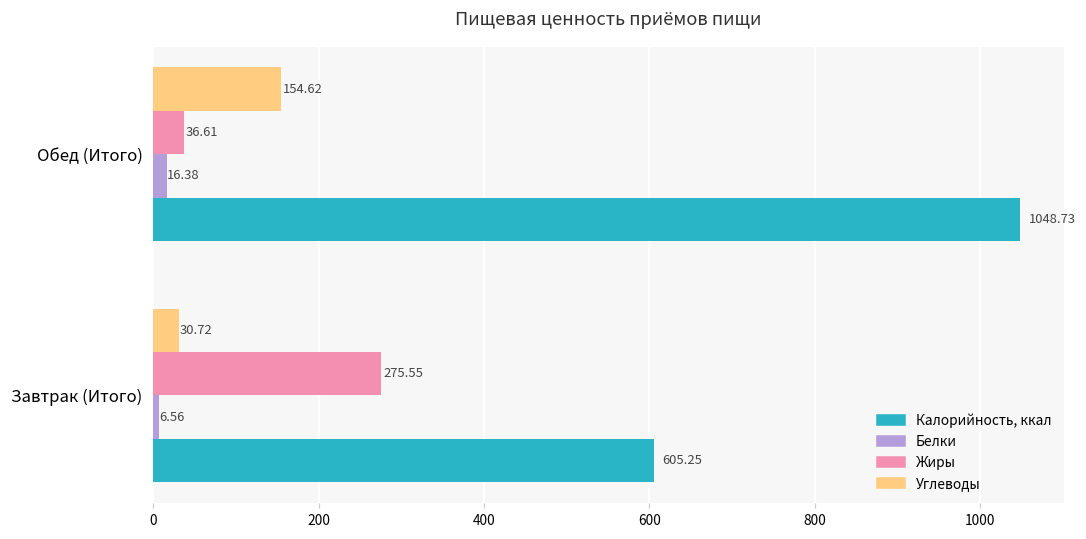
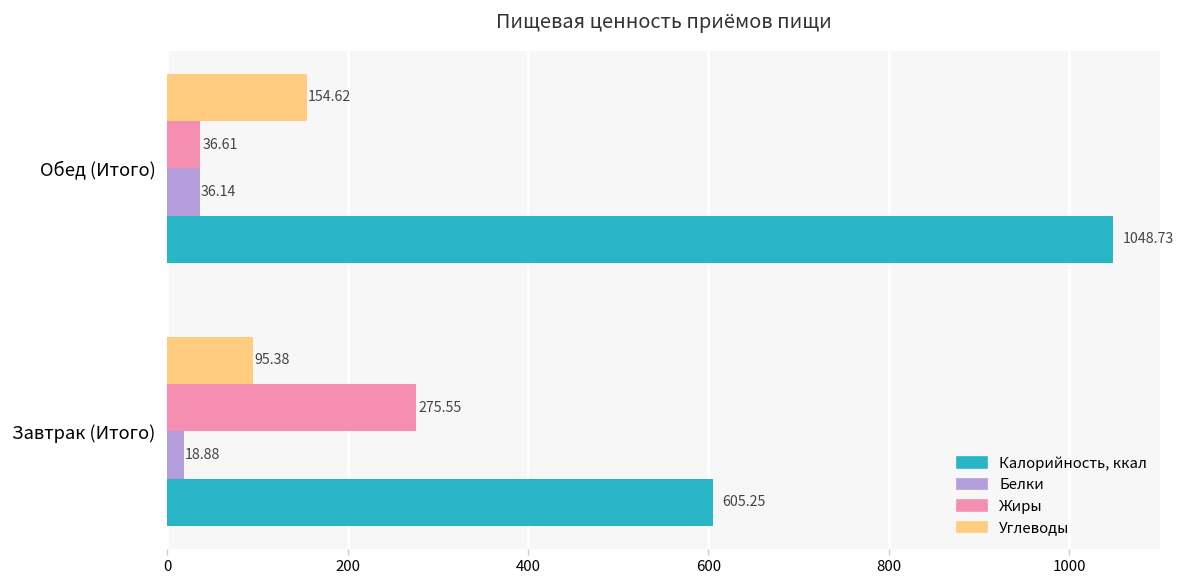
  {
    "Калорийность, ккал": {
      "Обед (Итого)": 1048.73,
      "Завтрак (Итого)": 605.25
    },
    "Белки": {
-     "Обед (Итого)": 16.38,
-     "Завтрак (Итого)": 6.56
+     "Обед (Итого)": 36.14,
+     "Завтрак (Итого)": 18.88
    },
    "Жиры": {
      "Обед (Итого)": 36.61,
      "Завтрак (Итого)": 275.55
    },
    "Углеводы": {
      "Обед (Итого)": 154.62,
-     "Завтрак (Итого)": 30.72
+     "Завтрак (Итого)": 95.38
    }
  }
